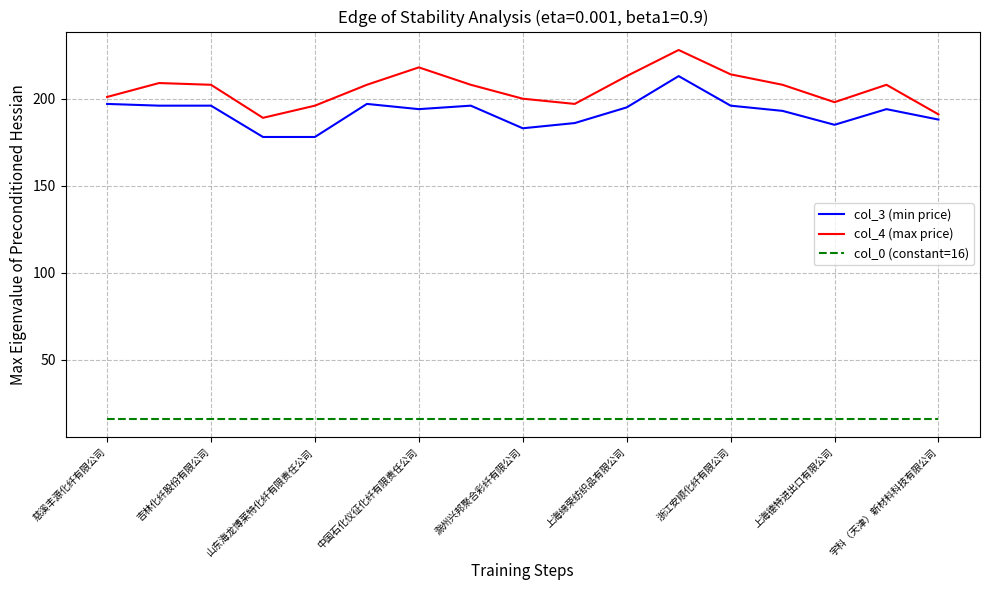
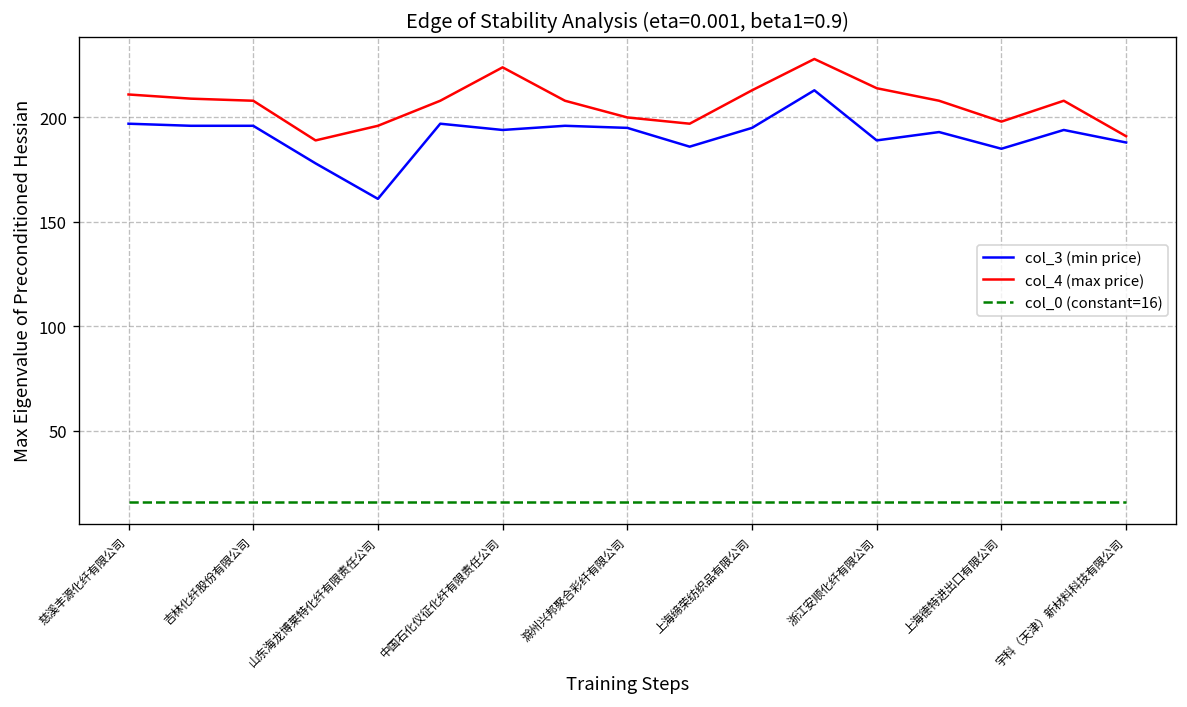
  {
    "col_3 (min price)": {
      "慈溪丰源化纤有限公司": 197,
      "吉林化纤股份有限公司": 196,
-     "山东海龙博莱特化纤有限责任公司": 178,
+     "山东海龙博莱特化纤有限责任公司": 161,
      "中国石化仪征化纤有限责任公司": 194,
-     "滁州兴邦聚合彩纤有限公司": 183,
+     "滁州兴邦聚合彩纤有限公司": 195,
      "上海缔荣纺织品有限公司": 195,
-     "浙江安顺化纤有限公司": 196,
+     "浙江安顺化纤有限公司": 189,
      "上海德特进出口有限公司": 185,
      "宇科（天津）新材料科技有限公司": 188
    },
    "col_4 (max price)": {
-     "慈溪丰源化纤有限公司": 201,
+     "慈溪丰源化纤有限公司": 211,
      "吉林化纤股份有限公司": 208,
      "山东海龙博莱特化纤有限责任公司": 196,
-     "中国石化仪征化纤有限责任公司": 218,
+     "中国石化仪征化纤有限责任公司": 224,
      "滁州兴邦聚合彩纤有限公司": 200,
      "上海缔荣纺织品有限公司": 213,
      "浙江安顺化纤有限公司": 214,
      "上海德特进出口有限公司": 198,
      "宇科（天津）新材料科技有限公司": 191
    },
    "col_0 (constant=16)": {
      "慈溪丰源化纤有限公司": 16,
      "吉林化纤股份有限公司": 16,
      "山东海龙博莱特化纤有限责任公司": 16,
      "中国石化仪征化纤有限责任公司": 16,
      "滁州兴邦聚合彩纤有限公司": 16,
      "上海缔荣纺织品有限公司": 16,
      "浙江安顺化纤有限公司": 16,
      "上海德特进出口有限公司": 16,
      "宇科（天津）新材料科技有限公司": 16
    }
  }
